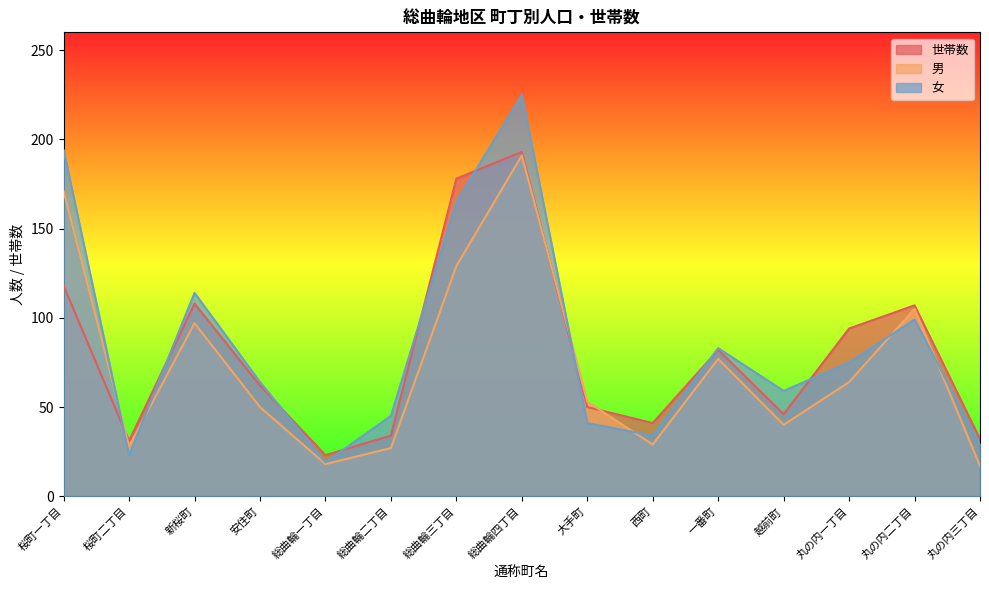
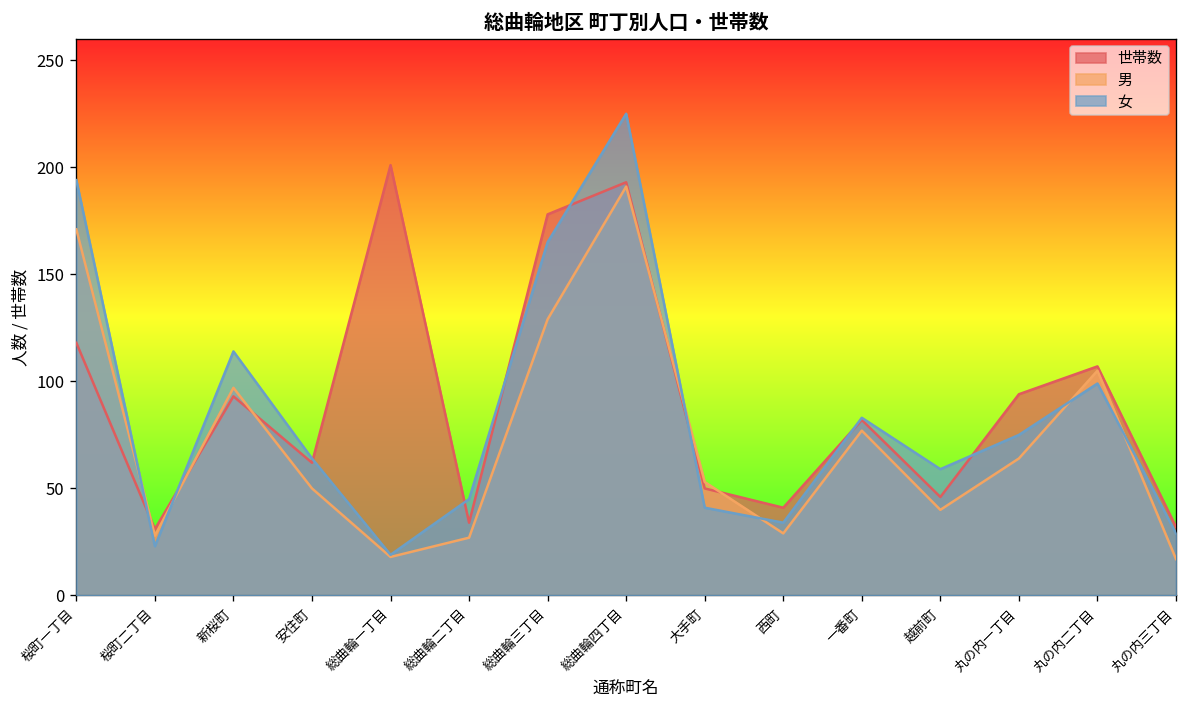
  {
    "世帯数": {
      "桜町一丁目": 118,
      "桜町二丁目": 31,
-     "新桜町": 108,
+     "新桜町": 93,
      "安住町": 62,
-     "総曲輪一丁目": 23,
+     "総曲輪一丁目": 201,
      "総曲輪二丁目": 34,
      "総曲輪三丁目": 178,
      "総曲輪四丁目": 193,
      "大手町": 50,
      "西町": 41,
      "越前町": 46,
      "丸の内一丁目": 94,
      "丸の内二丁目": 107,
      "丸の内三丁目": 32
    },
    "男": {
      "桜町一丁目": 171,
      "桜町二丁目": 28,
      "新桜町": 97,
      "安住町": 50,
      "総曲輪二丁目": 27,
      "総曲輪三丁目": 129,
      "総曲輪四丁目": 191,
      "大手町": 53,
      "西町": 29,
      "一番町": 77,
      "越前町": 40,
      "丸の内一丁目": 64,
      "丸の内二丁目": 105,
      "丸の内三丁目": 17
    },
    "女": {
      "桜町一丁目": 194,
      "桜町二丁目": 23,
      "新桜町": 114,
      "安住町": 64,
      "総曲輪二丁目": 45,
      "総曲輪三丁目": 165,
      "総曲輪四丁目": 225,
      "大手町": 41,
      "西町": 34,
      "越前町": 59,
      "丸の内一丁目": 75,
      "丸の内二丁目": 99,
      "丸の内三丁目": 29
    }
  }
